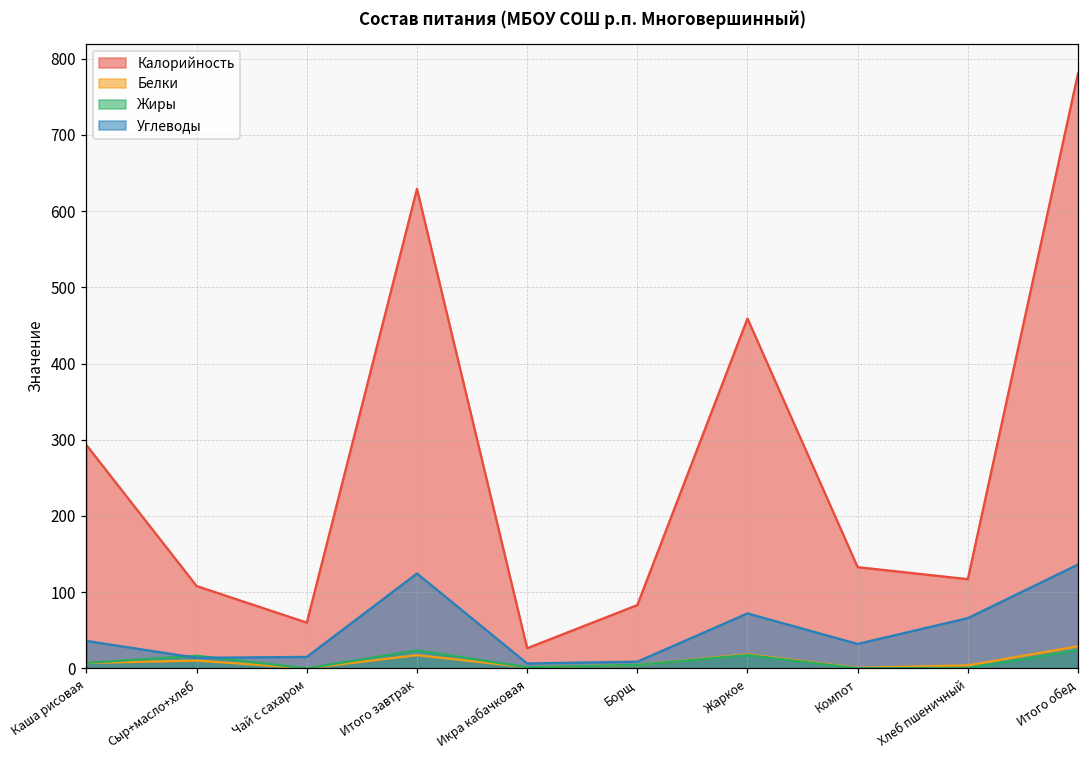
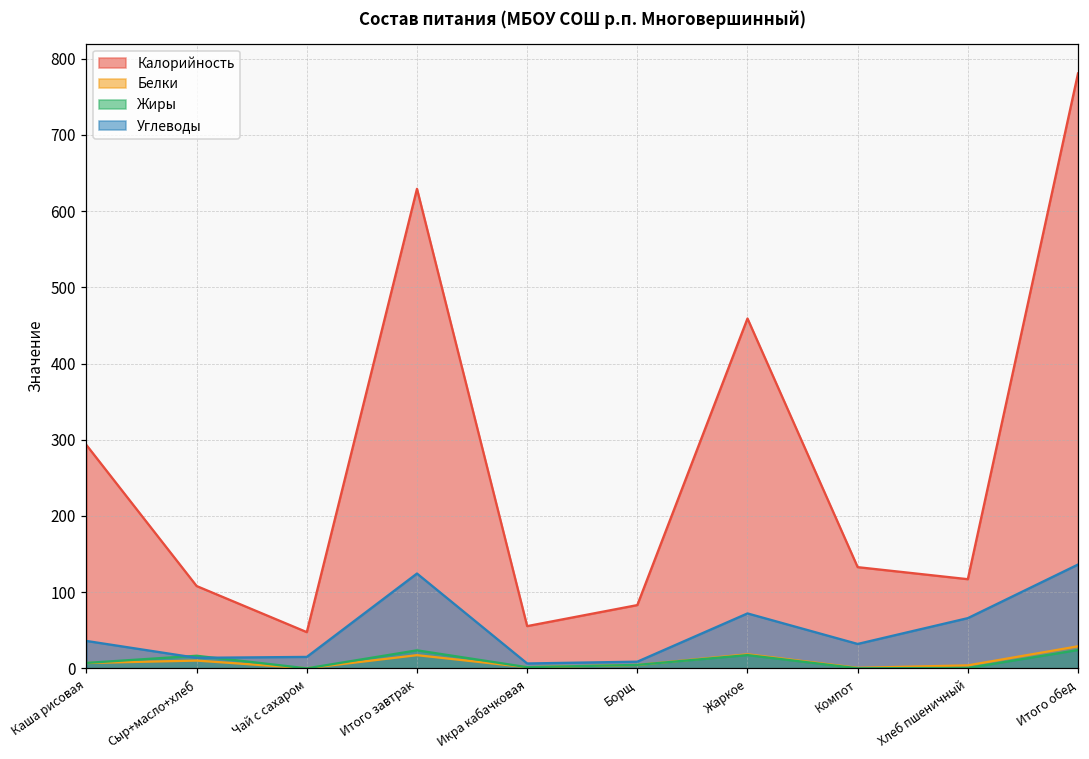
  {
    "Калорийность": {
      "Каша рисовая": 290,
      "Сыр+масло+хлеб": 110,
-     "Чай с сахаром": 60,
+     "Чай с сахаром": 50,
      "Итого завтрак": 630,
-     "Икра кабачковая": 30,
+     "Икра кабачковая": 60,
      "Борщ": 80,
      "Жаркое": 460,
      "Компот": 130,
      "Хлеб пшеничный": 120,
      "Итого обед": 780
    },
    "Белки": {
      "Итого завтрак": 20,
      "Итого обед": 30
    },
    "Жиры": {
      "Итого завтрак": 20,
      "Итого обед": 20
    },
    "Углеводы": {
      "Каша рисовая": 40,
      "Чай с сахаром": 20,
      "Итого завтрак": 120,
      "Икра кабачковая": 10,
      "Борщ": 10,
      "Жаркое": 70,
      "Компот": 30,
      "Хлеб пшеничный": 70,
      "Итого обед": 140
    }
  }
